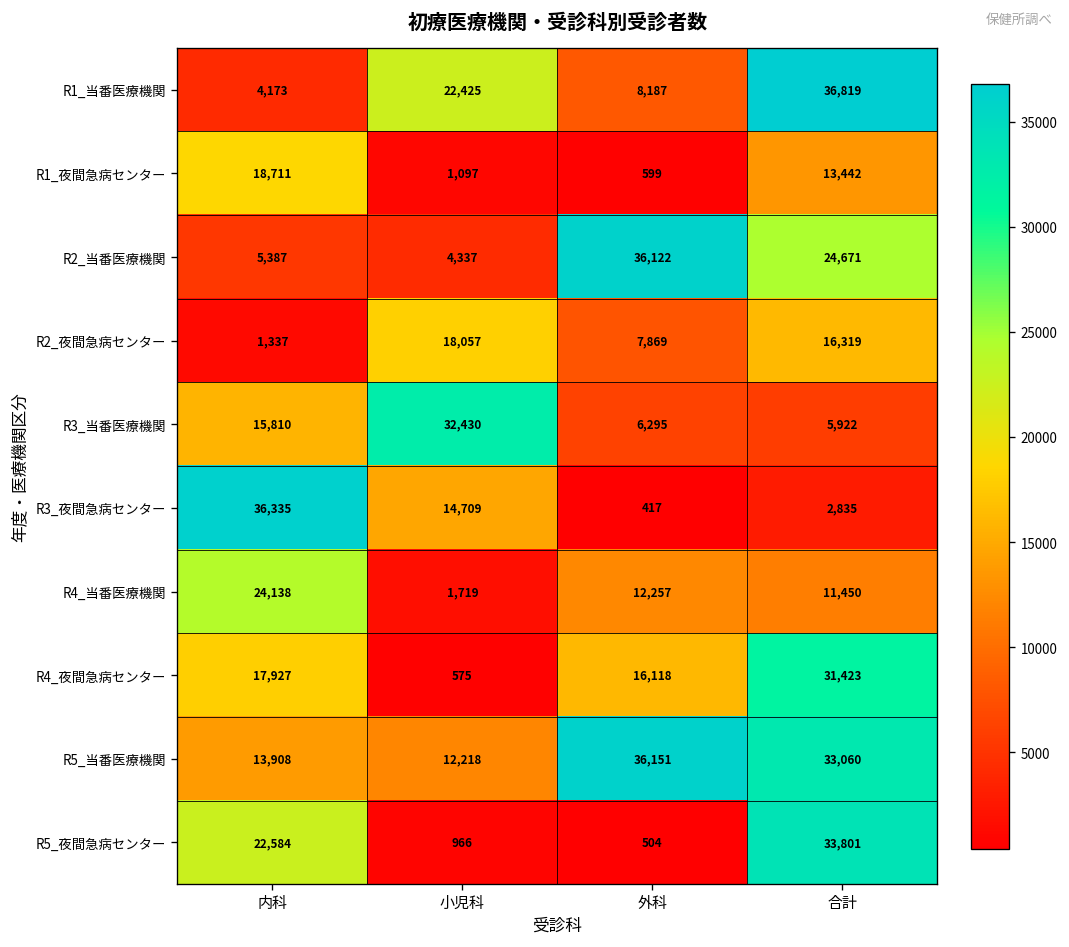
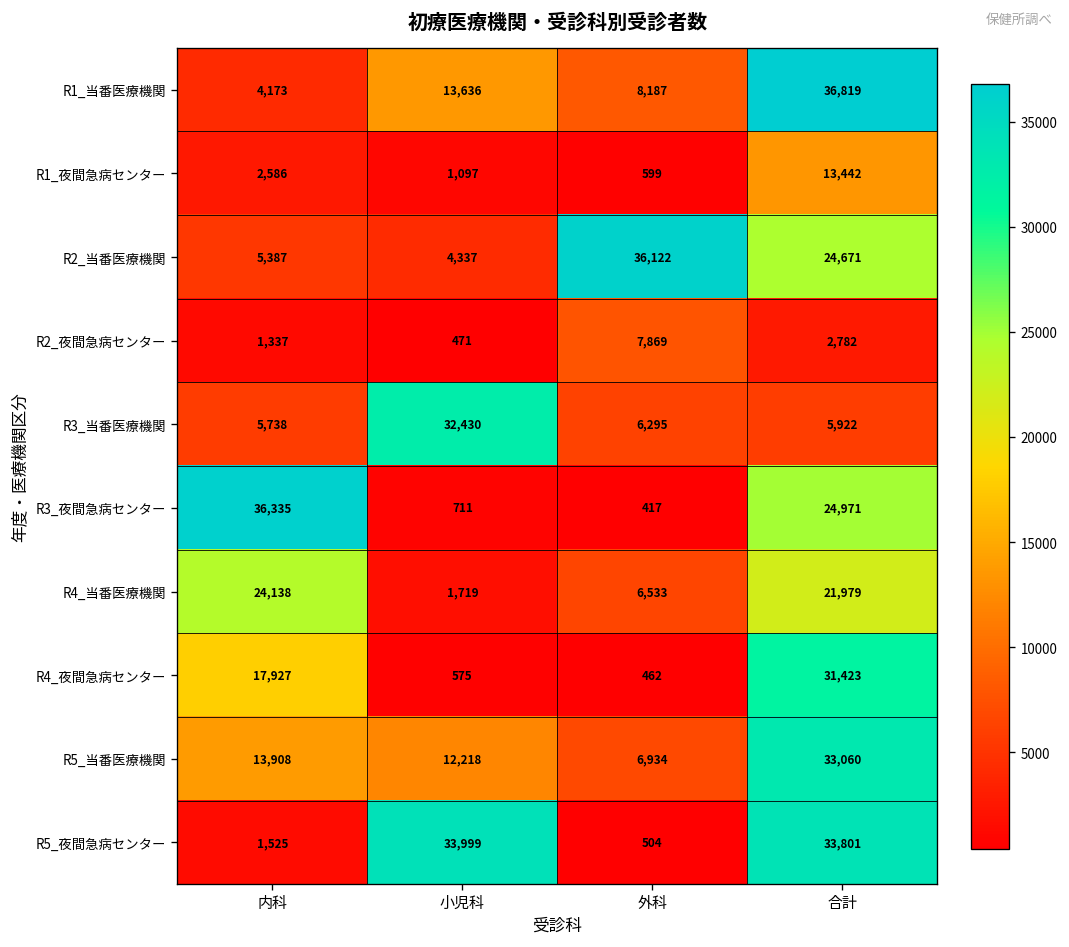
  {
    "R1_当番医療機関": {
      "内科": "4,173",
-     "小児科": "22,425",
+     "小児科": "13,636",
      "外科": "8,187",
      "合計": "36,819"
    },
    "R1_夜間急病センター": {
-     "内科": "18,711",
+     "内科": "2,586",
      "小児科": "1,097",
      "外科": "599",
      "合計": "13,442"
    },
    "R2_当番医療機関": {
      "内科": "5,387",
      "小児科": "4,337",
      "外科": "36,122",
      "合計": "24,671"
    },
    "R2_夜間急病センター": {
      "内科": "1,337",
-     "小児科": "18,057",
+     "小児科": "471",
      "外科": "7,869",
-     "合計": "16,319"
+     "合計": "2,782"
    },
    "R3_当番医療機関": {
-     "内科": "15,810",
+     "内科": "5,738",
      "小児科": "32,430",
      "外科": "6,295",
      "合計": "5,922"
    },
    "R3_夜間急病センター": {
      "内科": "36,335",
-     "小児科": "14,709",
+     "小児科": "711",
      "外科": "417",
-     "合計": "2,835"
+     "合計": "24,971"
    },
    "R4_当番医療機関": {
      "内科": "24,138",
      "小児科": "1,719",
-     "外科": "12,257",
-     "合計": "11,450"
+     "外科": "6,533",
+     "合計": "21,979"
    },
    "R4_夜間急病センター": {
      "内科": "17,927",
      "小児科": "575",
-     "外科": "16,118",
+     "外科": "462",
      "合計": "31,423"
    },
    "R5_当番医療機関": {
      "内科": "13,908",
      "小児科": "12,218",
-     "外科": "36,151",
+     "外科": "6,934",
      "合計": "33,060"
    },
    "R5_夜間急病センター": {
-     "内科": "22,584",
-     "小児科": "966",
+     "内科": "1,525",
+     "小児科": "33,999",
      "外科": "504",
      "合計": "33,801"
    }
  }
